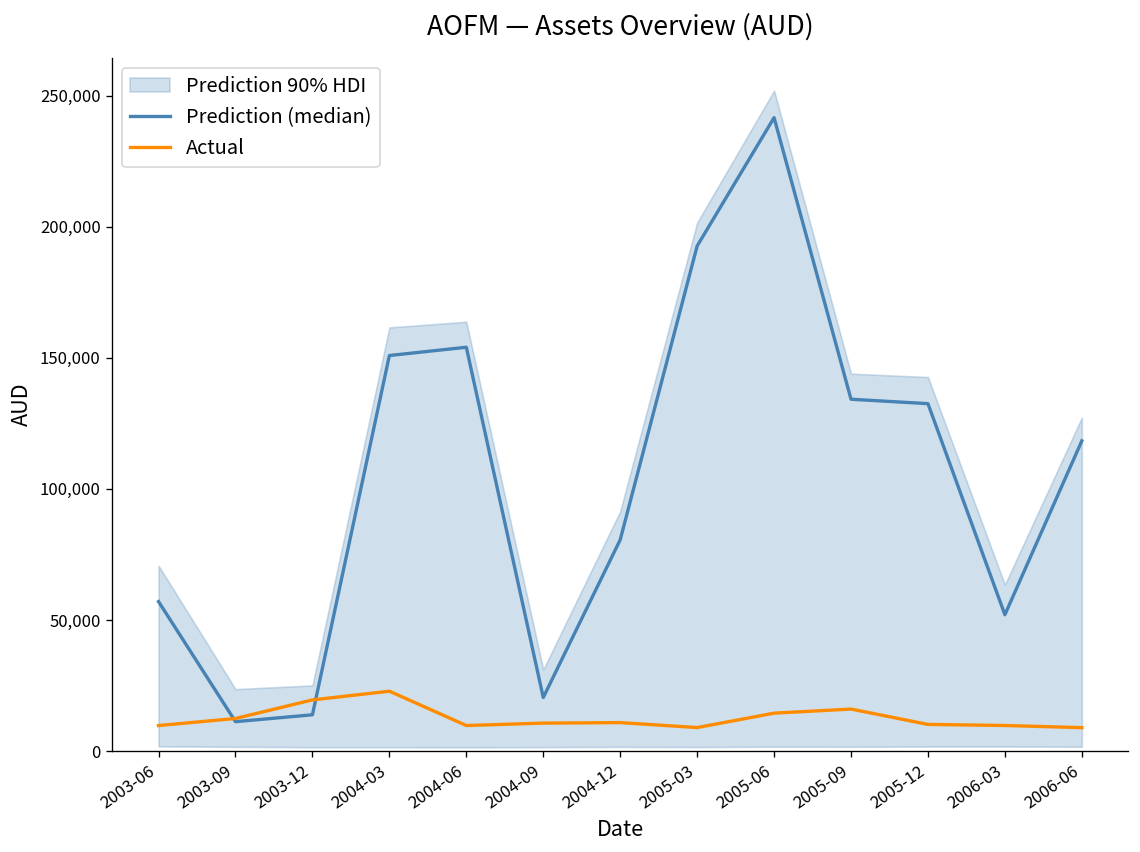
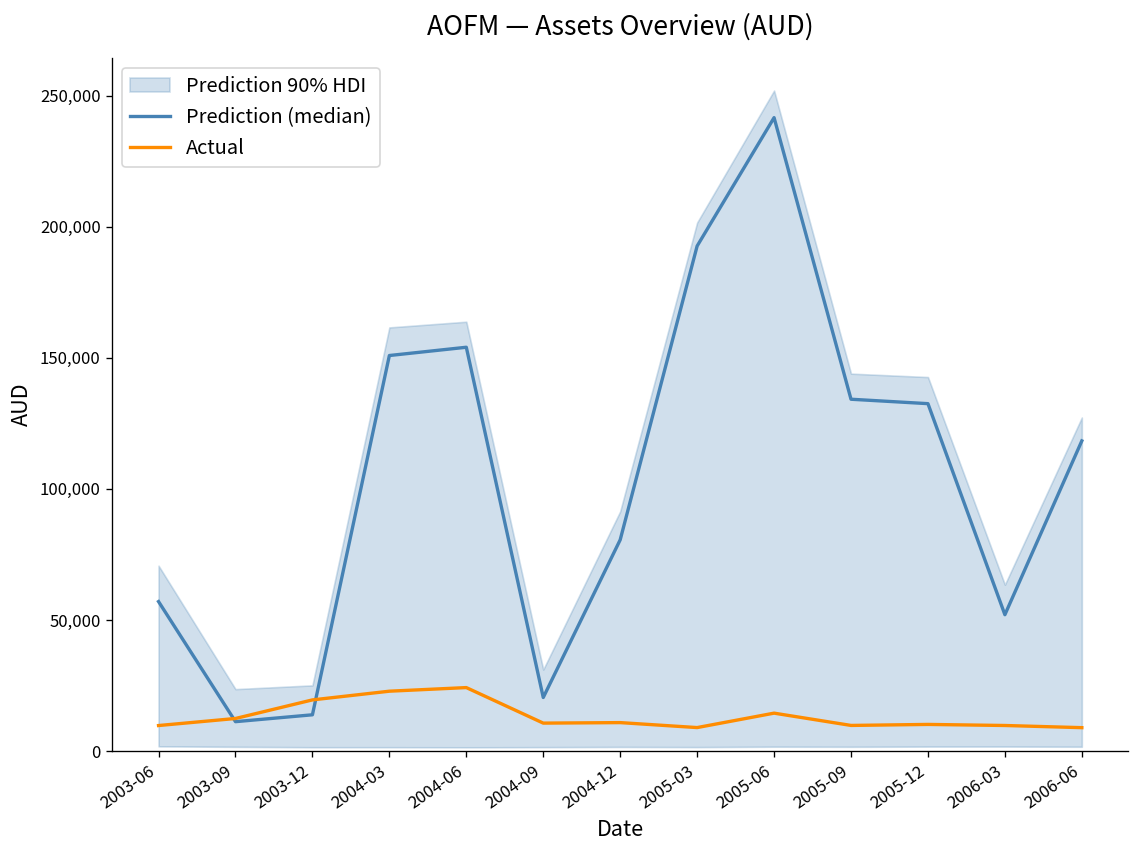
  {
    "Actual": {
      "2003-06": "10,000",
      "2003-09": "12,000",
      "2003-12": "20,000",
      "2004-03": "23,000",
-     "2004-06": "10,000",
+     "2004-06": "24,000",
      "2004-09": "11,000",
      "2004-12": "11,000",
      "2005-03": "9,000",
      "2005-06": "14,000",
-     "2005-09": "16,000",
+     "2005-09": "10,000",
      "2005-12": "10,000",
      "2006-03": "10,000",
      "2006-06": "9,000"
    }
  }
